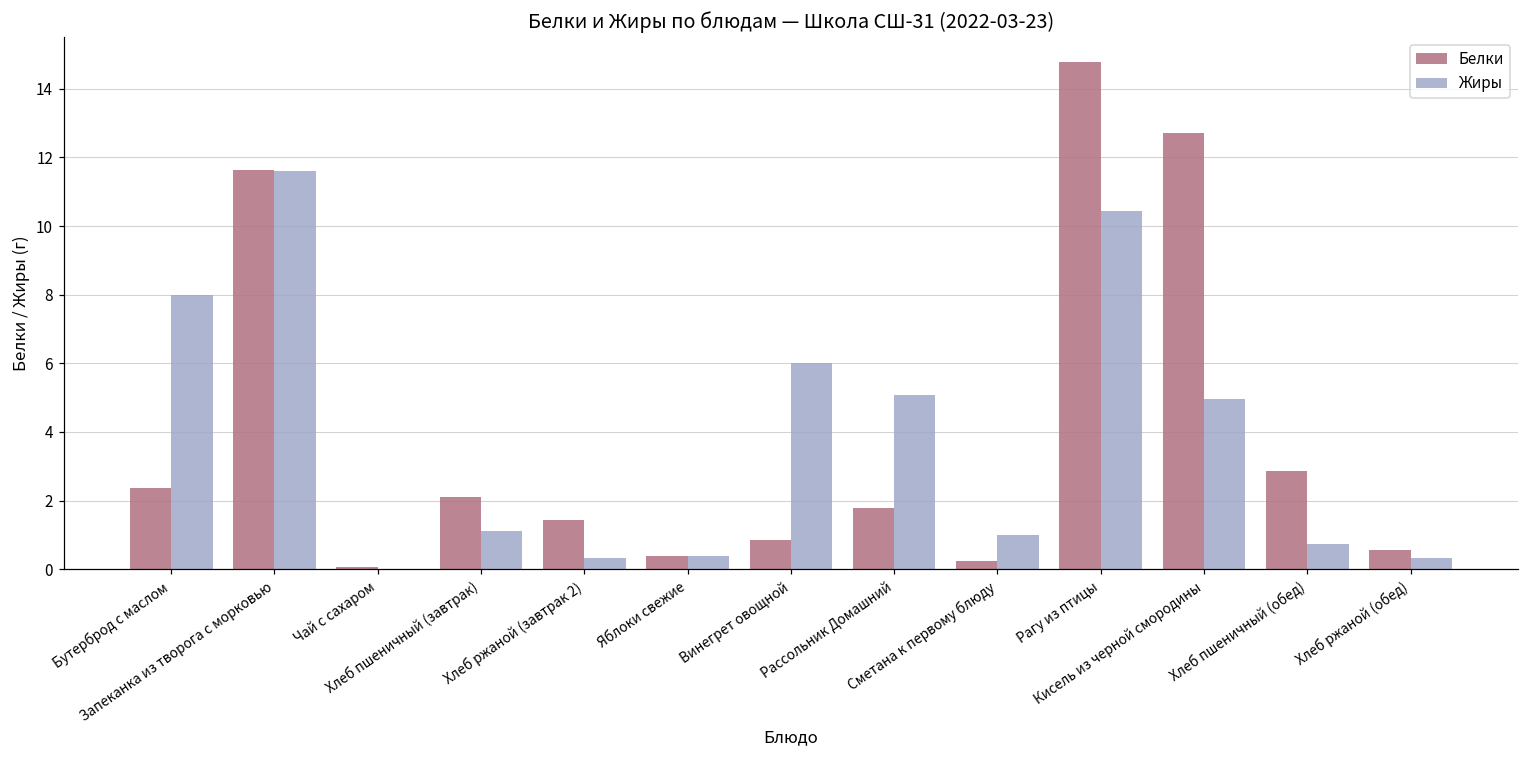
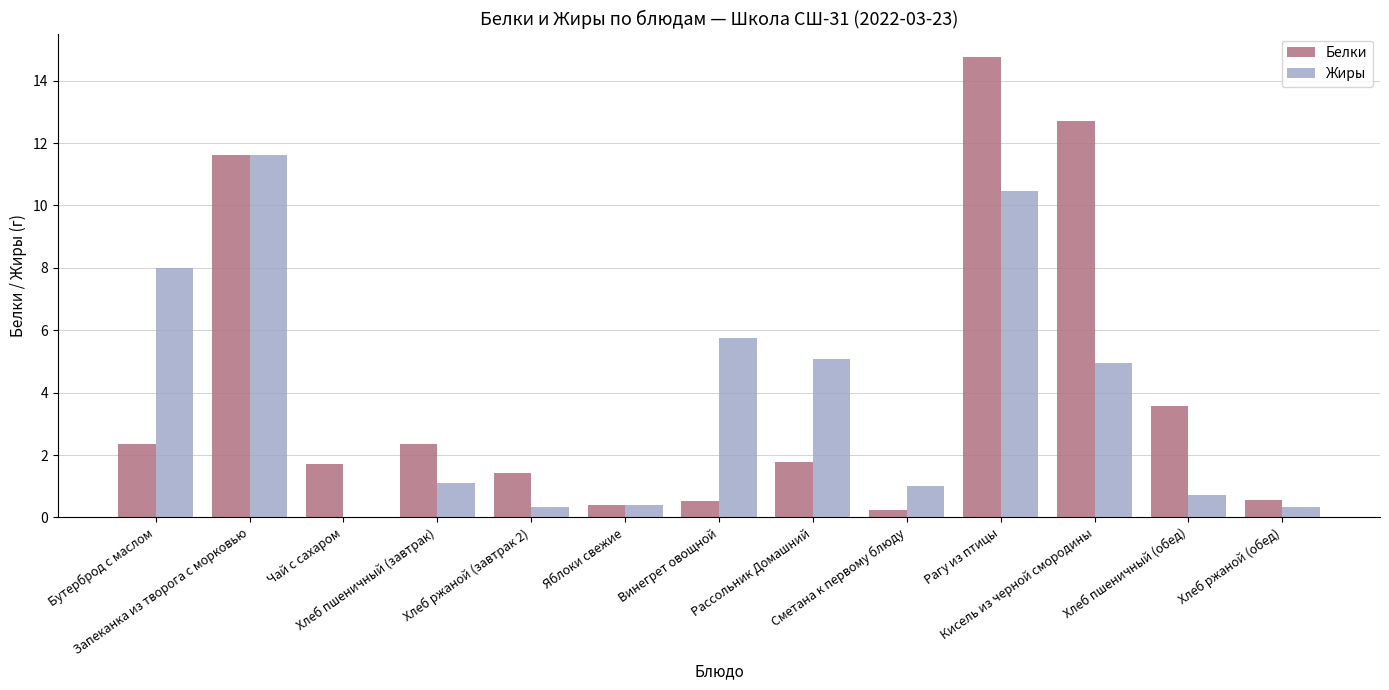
  {
    "Белки": {
      "Бутерброд с маслом": 2.4,
      "Запеканка из творога с морковью": 11.6,
-     "Чай с сахаром": 0.1,
-     "Хлеб пшеничный (завтрак)": 2.1,
+     "Чай с сахаром": 1.7,
+     "Хлеб пшеничный (завтрак)": 2.4,
      "Хлеб ржаной (завтрак 2)": 1.4,
      "Яблоки свежие": 0.4,
-     "Винегрет овощной": 0.8,
+     "Винегрет овощной": 0.5,
      "Рассольник Домашний": 1.8,
      "Сметана к первому блюду": 0.3,
      "Рагу из птицы": 14.8,
      "Кисель из черной смородины": 12.7,
-     "Хлеб пшеничный (обед)": 2.9,
+     "Хлеб пшеничный (обед)": 3.6,
      "Хлеб ржаной (обед)": 0.6
    },
    "Жиры": {
      "Бутерброд с маслом": 8.0,
      "Запеканка из творога с морковью": 11.6,
      "Хлеб пшеничный (завтрак)": 1.1,
      "Хлеб ржаной (завтрак 2)": 0.3,
      "Яблоки свежие": 0.4,
-     "Винегрет овощной": 6.0,
+     "Винегрет овощной": 5.7,
      "Рассольник Домашний": 5.1,
      "Сметана к первому блюду": 1.0,
      "Рагу из птицы": 10.5,
      "Кисель из черной смородины": 5.0,
      "Хлеб пшеничный (обед)": 0.7,
      "Хлеб ржаной (обед)": 0.3
    }
  }
